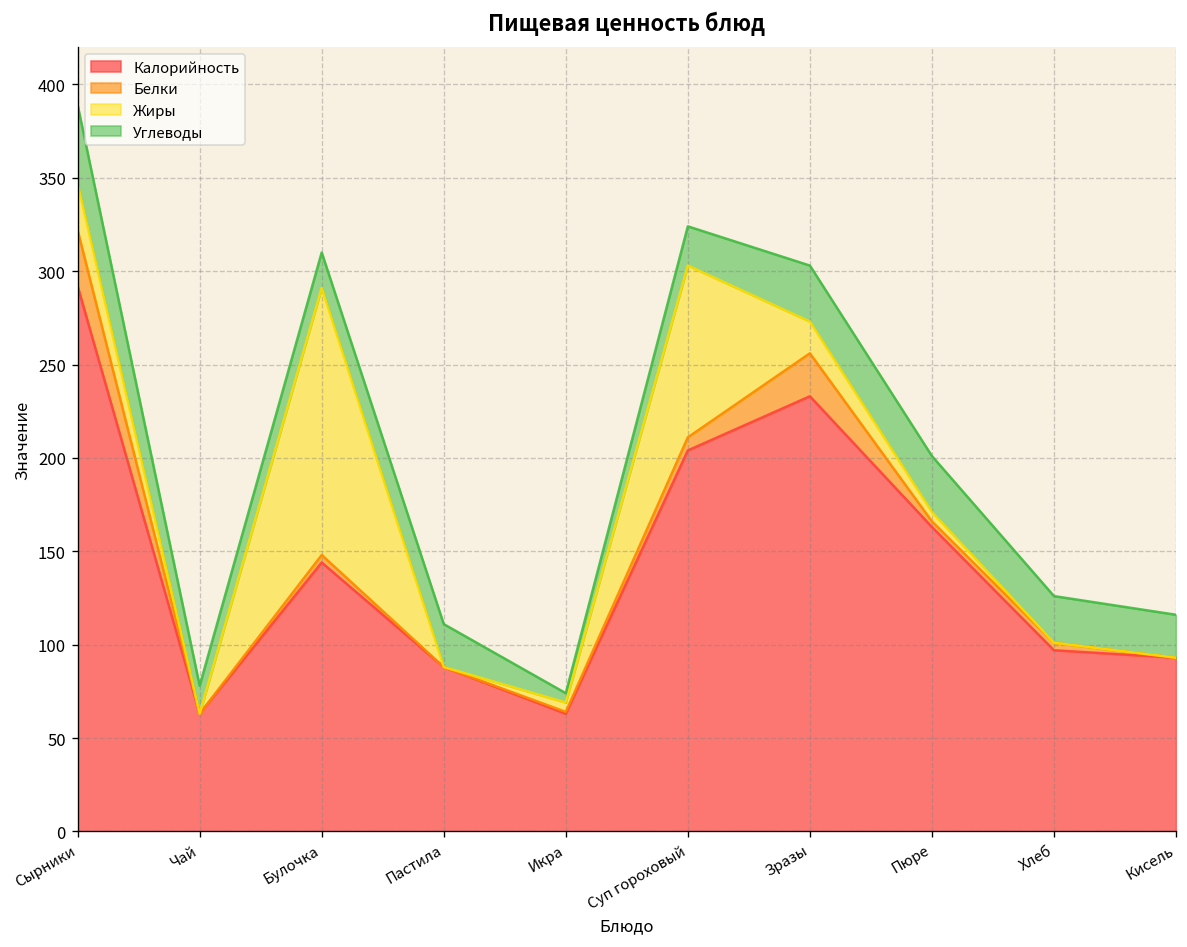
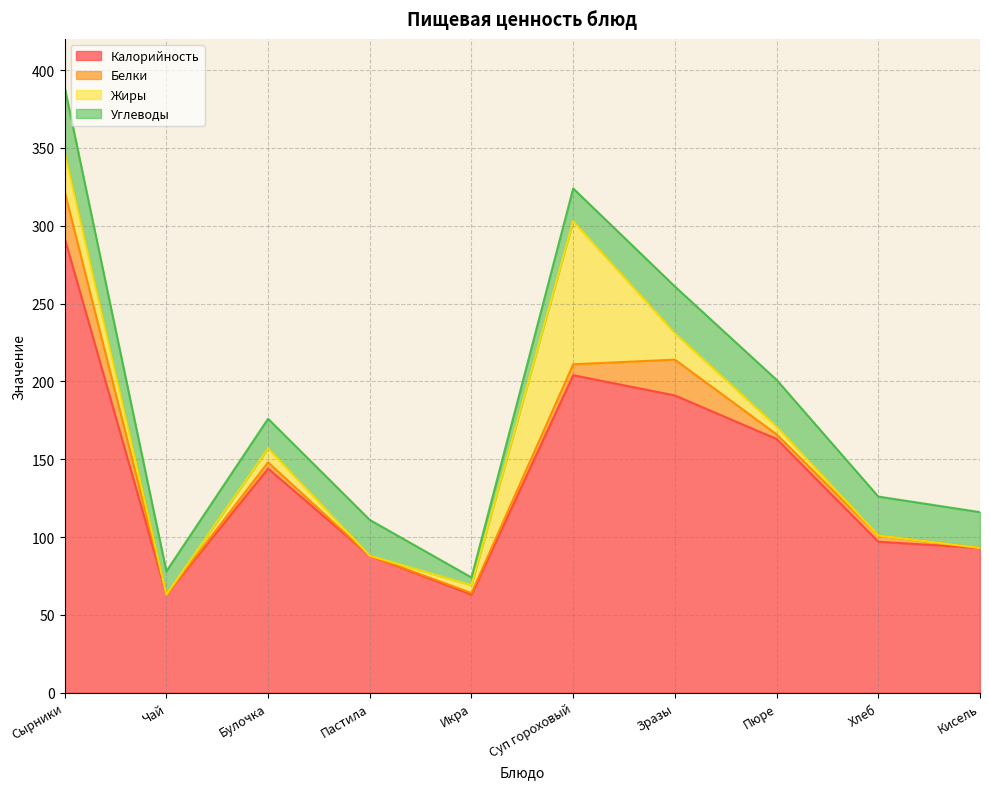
  {
    "Калорийность": {
      "Сырники": 292,
      "Булочка": 144,
      "Суп гороховый": 204,
-     "Зразы": 233,
+     "Зразы": 191,
      "Пюре": 163,
      "Хлеб": 97
    },
    "Белки": {
      "Сырники": 30,
      "Булочка": 4,
      "Суп гороховый": 7,
      "Зразы": 23,
      "Пюре": 3
    },
    "Жиры": {
      "Сырники": 25,
-     "Булочка": 143,
+     "Булочка": 9,
      "Икра": 5,
      "Суп гороховый": 92,
      "Зразы": 17,
      "Пюре": 5
    },
    "Углеводы": {
      "Сырники": 42,
      "Чай": 15,
      "Булочка": 19,
      "Пастила": 23,
      "Икра": 5,
      "Суп гороховый": 21,
      "Зразы": 30,
      "Пюре": 30,
      "Хлеб": 25,
      "Кисель": 23
    }
  }
